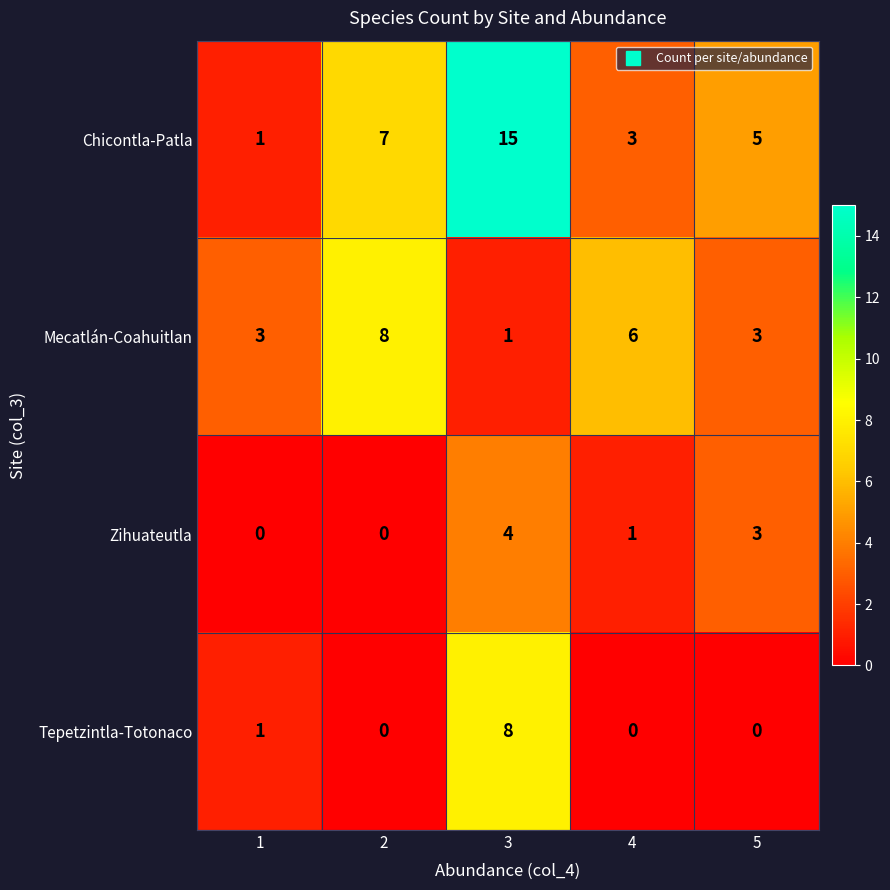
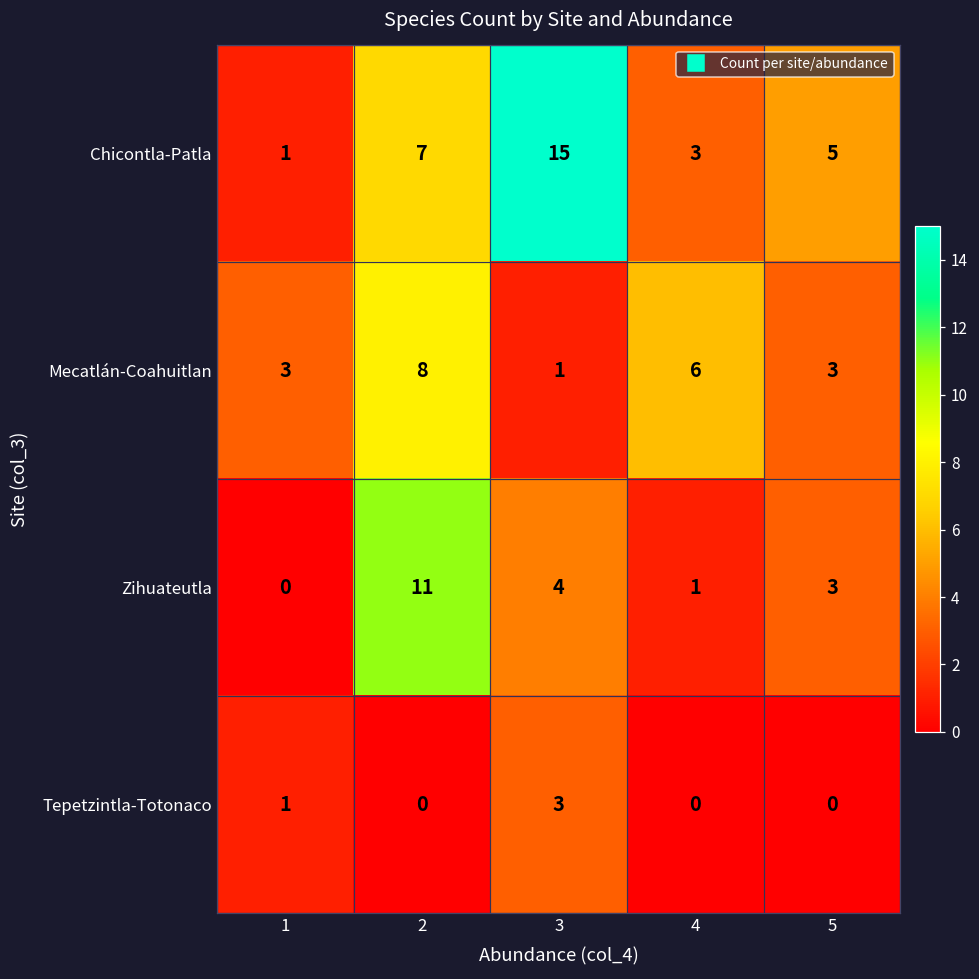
  {
    "Chicontla-Patla": {
      "1": 1,
      "2": 7,
      "3": 15,
      "4": 3,
      "5": 5
    },
    "Mecatlán-Coahuitlan": {
      "1": 3,
      "2": 8,
      "3": 1,
      "4": 6,
      "5": 3
    },
    "Zihuateutla": {
      "1": 0,
-     "2": 0,
+     "2": 11,
      "3": 4,
      "4": 1,
      "5": 3
    },
    "Tepetzintla-Totonaco": {
      "1": 1,
      "2": 0,
-     "3": 8,
+     "3": 3,
      "4": 0,
      "5": 0
    }
  }
